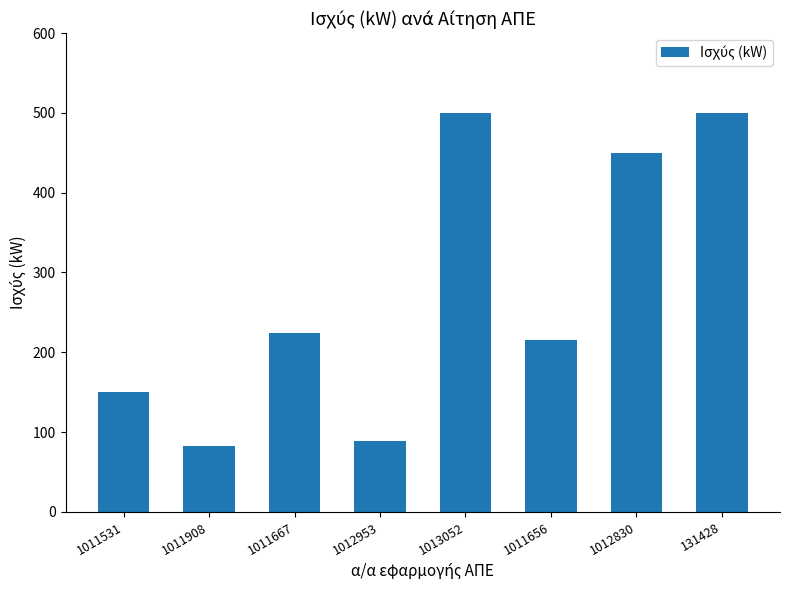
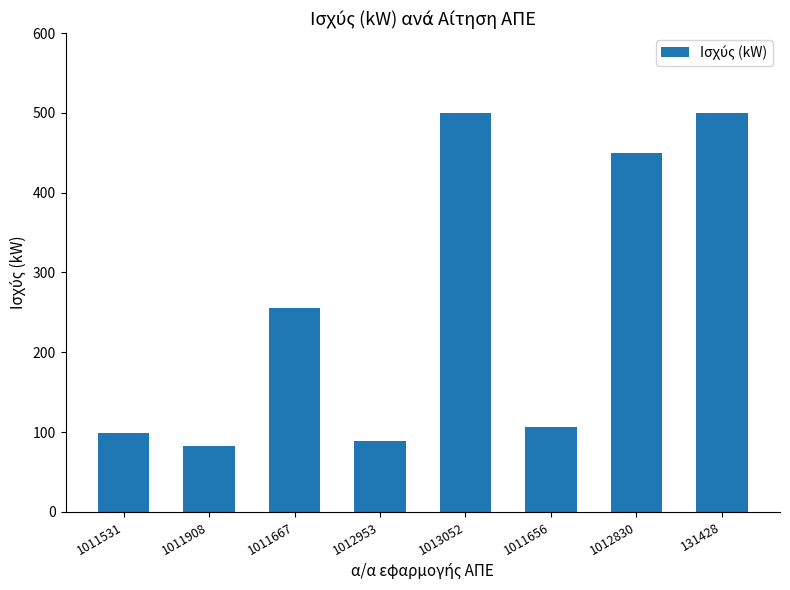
  {
-   "1011531": 150,
+   "1011531": 100,
    "1011908": 80,
-   "1011667": 220,
+   "1011667": 250,
    "1012953": 90,
    "1013052": 500,
-   "1011656": 220,
+   "1011656": 110,
    "1012830": 450,
    "131428": 500
  }
